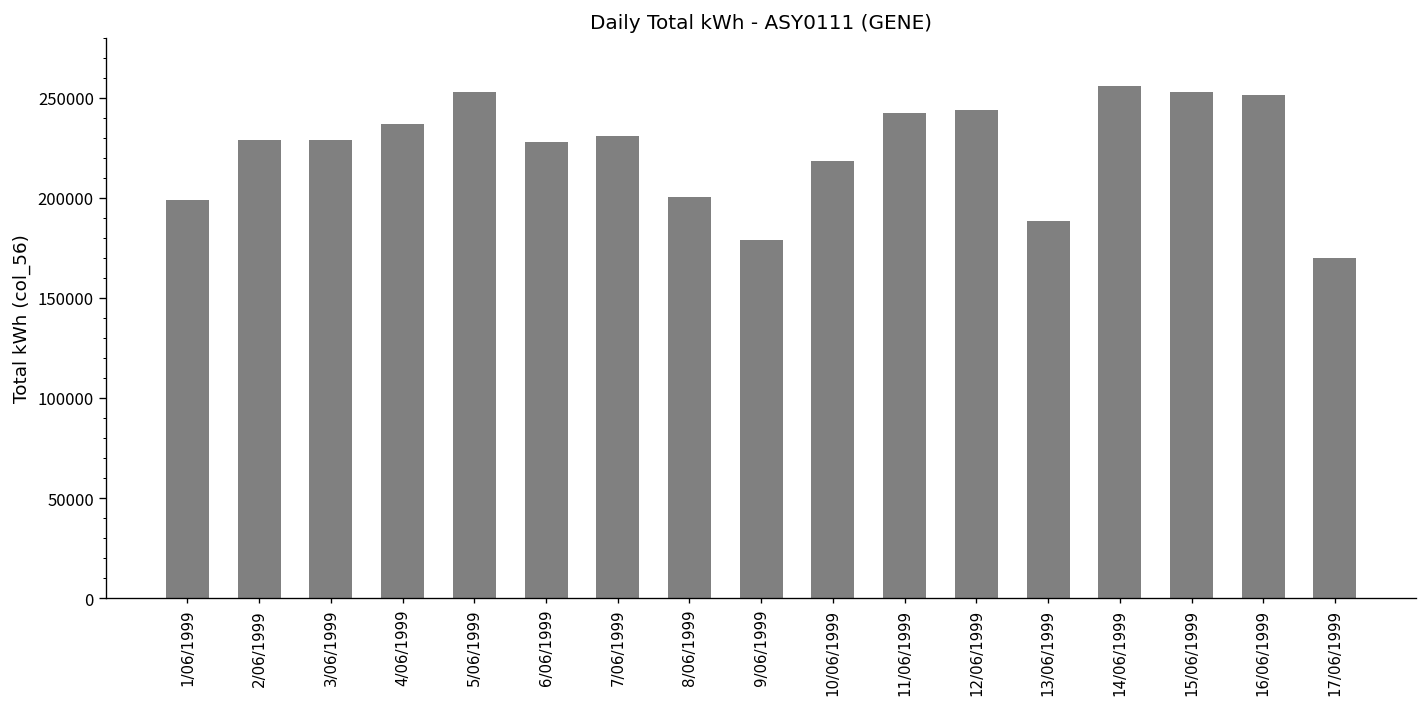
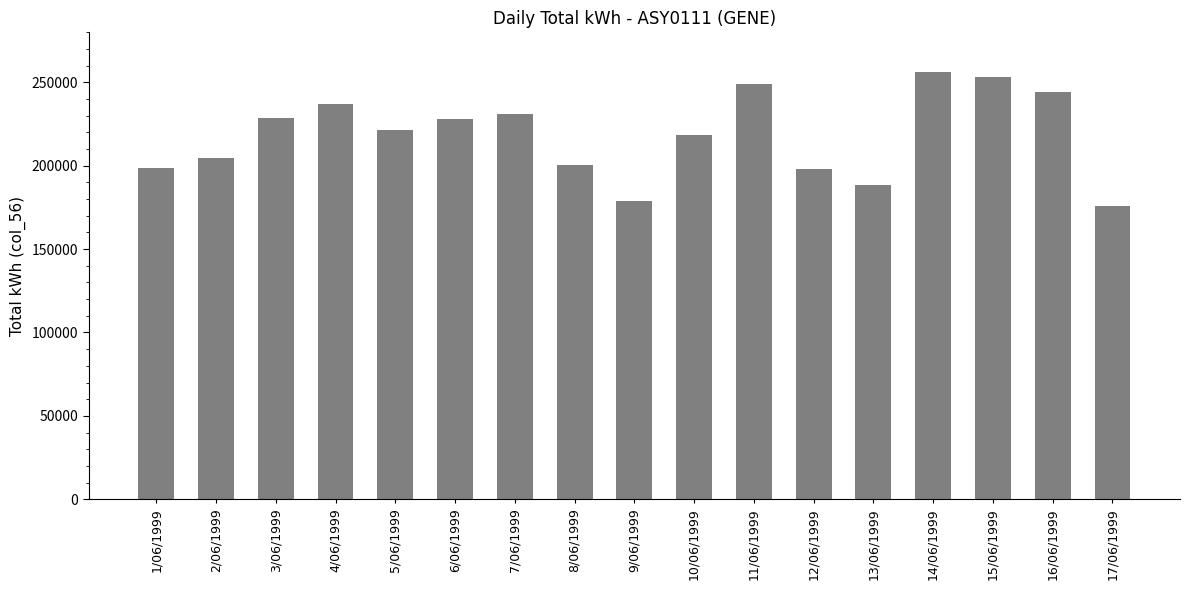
  {
    "1/06/1999": 199000,
-   "2/06/1999": 229000,
+   "2/06/1999": 205000,
    "3/06/1999": 229000,
    "4/06/1999": 237000,
-   "5/06/1999": 253000,
+   "5/06/1999": 221000,
    "6/06/1999": 228000,
    "7/06/1999": 231000,
    "8/06/1999": 200000,
    "9/06/1999": 179000,
    "10/06/1999": 219000,
-   "11/06/1999": 242000,
-   "12/06/1999": 244000,
+   "11/06/1999": 249000,
+   "12/06/1999": 198000,
    "13/06/1999": 188000,
    "14/06/1999": 256000,
    "15/06/1999": 253000,
-   "16/06/1999": 251000,
-   "17/06/1999": 170000
+   "16/06/1999": 244000,
+   "17/06/1999": 176000
  }
